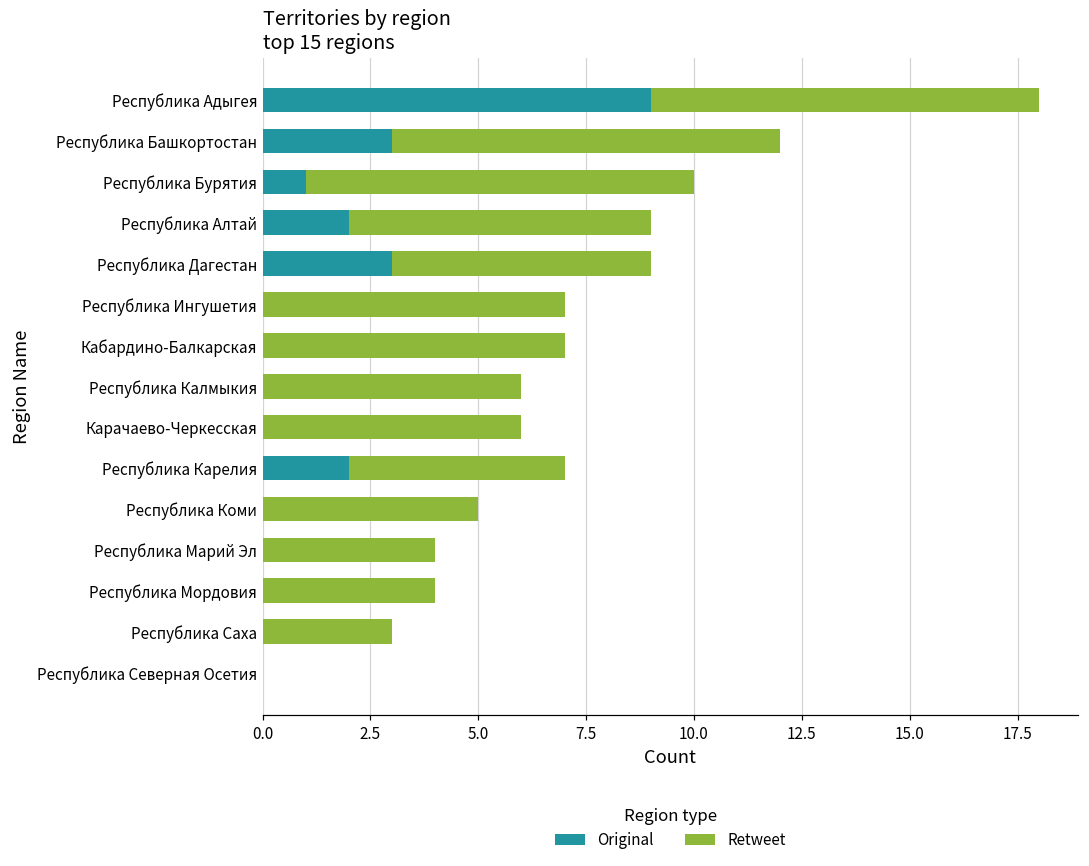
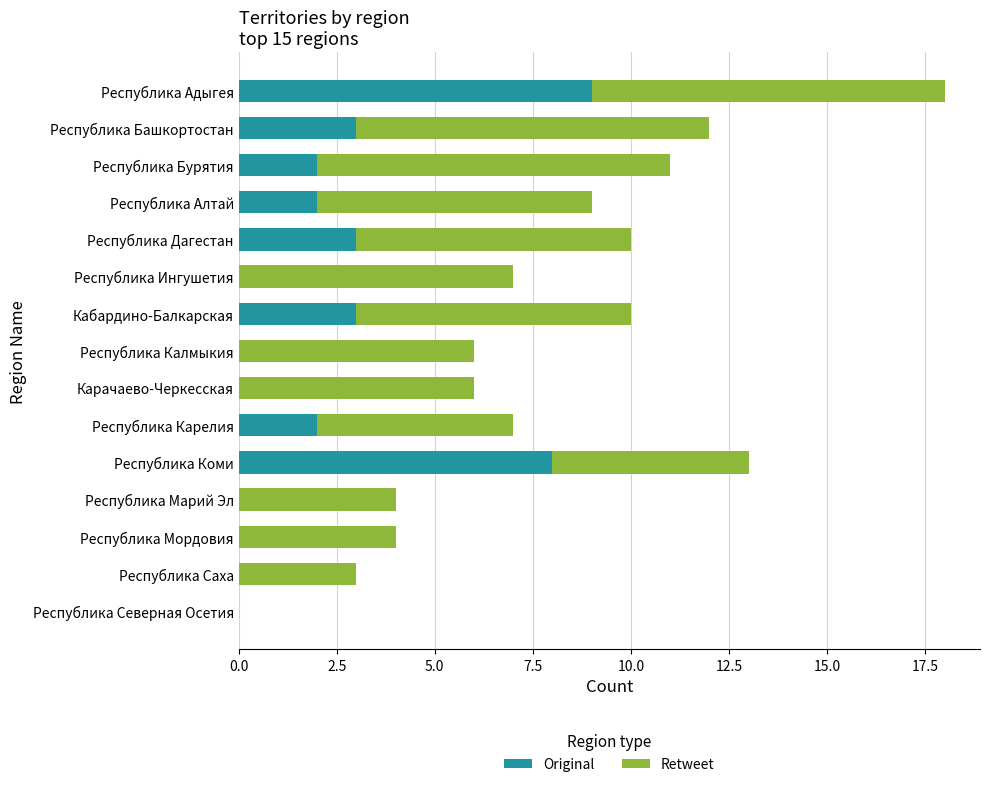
  {
    "Original": {
      "Республика Адыгея": 9,
      "Республика Башкортостан": 3,
-     "Республика Бурятия": 1,
+     "Республика Бурятия": 2,
      "Республика Алтай": 2,
      "Республика Дагестан": 3,
      "Республика Ингушетия": 0,
-     "Кабардино-Балкарская": 0,
+     "Кабардино-Балкарская": 3,
      "Республика Калмыкия": 0,
      "Карачаево-Черкесская": 0,
      "Республика Карелия": 2,
-     "Республика Коми": 0,
+     "Республика Коми": 8,
      "Республика Марий Эл": 0,
      "Республика Мордовия": 0,
      "Республика Саха": 0,
      "Республика Северная Осетия": 0
    },
    "Retweet": {
      "Республика Адыгея": 9,
      "Республика Башкортостан": 9,
      "Республика Бурятия": 9,
      "Республика Алтай": 7,
-     "Республика Дагестан": 6,
+     "Республика Дагестан": 7,
      "Республика Ингушетия": 7,
      "Кабардино-Балкарская": 7,
      "Республика Калмыкия": 6,
      "Карачаево-Черкесская": 6,
      "Республика Карелия": 5,
      "Республика Коми": 5,
      "Республика Марий Эл": 4,
      "Республика Мордовия": 4,
      "Республика Саха": 3,
      "Республика Северная Осетия": 0
    }
  }
